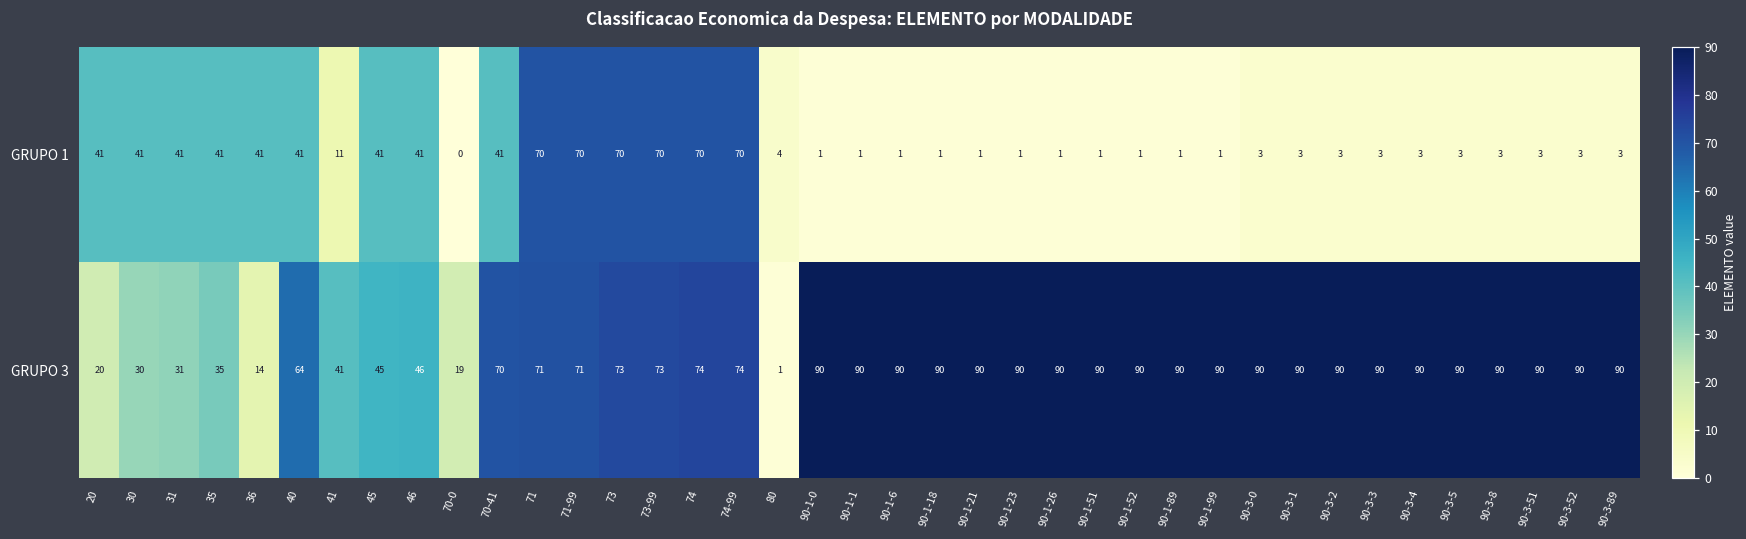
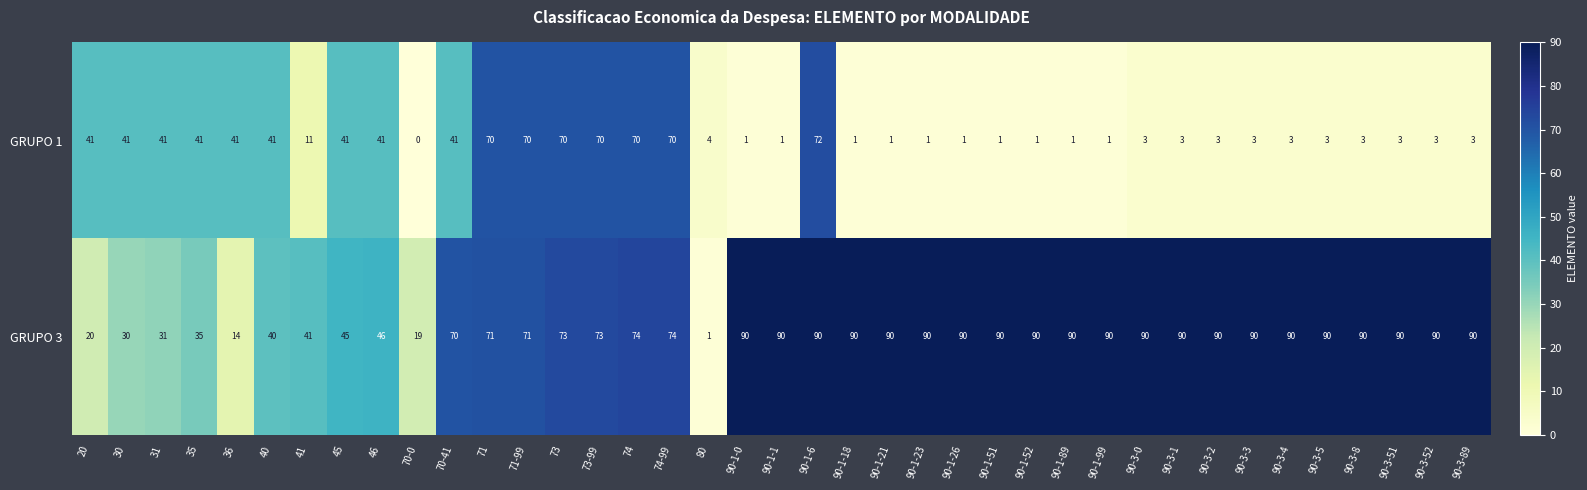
  {
    "GRUPO 1": {
      "20": 41,
      "30": 41,
      "31": 41,
      "35": 41,
      "36": 41,
      "40": 41,
      "41": 11,
      "45": 41,
      "46": 41,
      "70-0": 0,
      "70-41": 41,
      "71": 70,
      "71-99": 70,
      "73": 70,
      "73-99": 70,
      "74": 70,
      "74-99": 70,
      "80": 4,
      "90-1-0": 1,
      "90-1-1": 1,
-     "90-1-6": 1,
+     "90-1-6": 72,
      "90-1-18": 1,
      "90-1-21": 1,
      "90-1-23": 1,
      "90-1-26": 1,
      "90-1-51": 1,
      "90-1-52": 1,
      "90-1-89": 1,
      "90-1-99": 1,
      "90-3-0": 3,
      "90-3-1": 3,
      "90-3-2": 3,
      "90-3-3": 3,
      "90-3-4": 3,
      "90-3-5": 3,
      "90-3-8": 3,
      "90-3-51": 3,
      "90-3-52": 3,
      "90-3-89": 3
    },
    "GRUPO 3": {
      "20": 20,
      "30": 30,
      "31": 31,
      "35": 35,
      "36": 14,
-     "40": 64,
+     "40": 40,
      "41": 41,
      "45": 45,
      "46": 46,
      "70-0": 19,
      "70-41": 70,
      "71": 71,
      "71-99": 71,
      "73": 73,
      "73-99": 73,
      "74": 74,
      "74-99": 74,
      "80": 1,
      "90-1-0": 90,
      "90-1-1": 90,
      "90-1-6": 90,
      "90-1-18": 90,
      "90-1-21": 90,
      "90-1-23": 90,
      "90-1-26": 90,
      "90-1-51": 90,
      "90-1-52": 90,
      "90-1-89": 90,
      "90-1-99": 90,
      "90-3-0": 90,
      "90-3-1": 90,
      "90-3-2": 90,
      "90-3-3": 90,
      "90-3-4": 90,
      "90-3-5": 90,
      "90-3-8": 90,
      "90-3-51": 90,
      "90-3-52": 90,
      "90-3-89": 90
    }
  }
